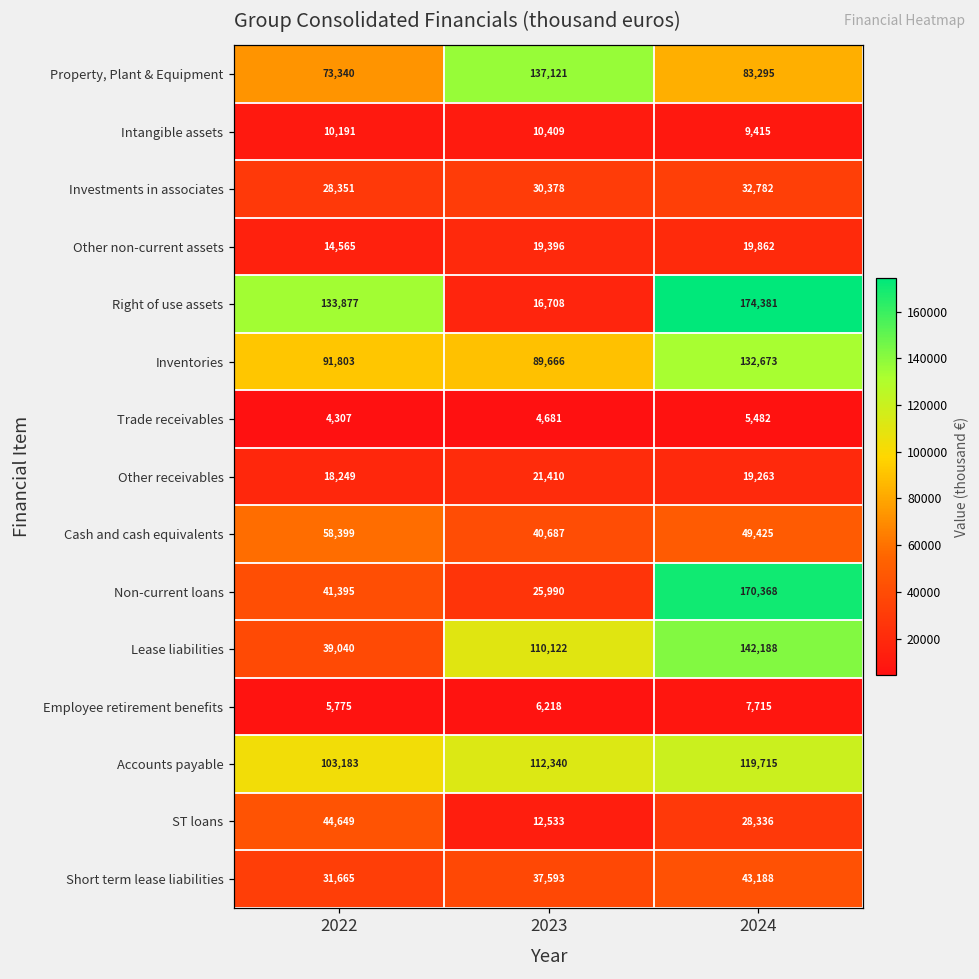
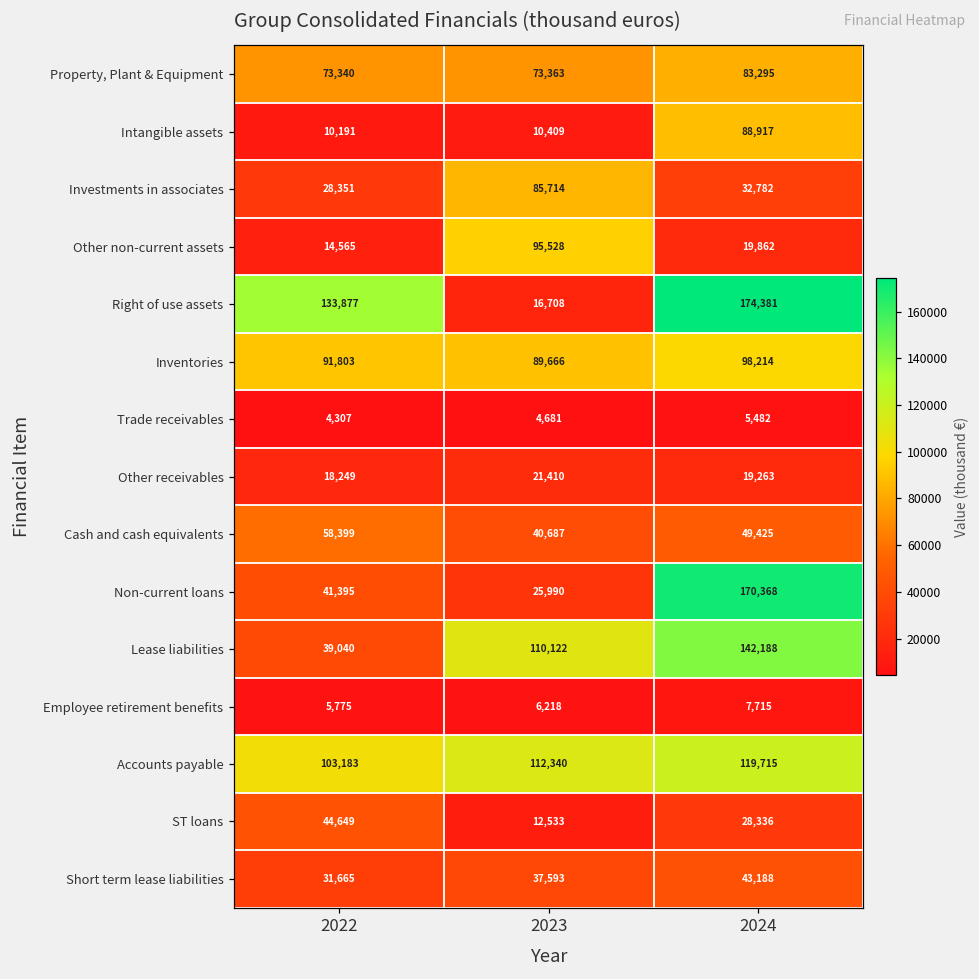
  {
    "Property, Plant & Equipment": {
      "2022": "73,340",
-     "2023": "137,121",
+     "2023": "73,363",
      "2024": "83,295"
    },
    "Intangible assets": {
      "2022": "10,191",
      "2023": "10,409",
-     "2024": "9,415"
+     "2024": "88,917"
    },
    "Investments in associates": {
      "2022": "28,351",
-     "2023": "30,378",
+     "2023": "85,714",
      "2024": "32,782"
    },
    "Other non-current assets": {
      "2022": "14,565",
-     "2023": "19,396",
+     "2023": "95,528",
      "2024": "19,862"
    },
    "Right of use assets": {
      "2022": "133,877",
      "2023": "16,708",
      "2024": "174,381"
    },
    "Inventories": {
      "2022": "91,803",
      "2023": "89,666",
-     "2024": "132,673"
+     "2024": "98,214"
    },
    "Trade receivables": {
      "2022": "4,307",
      "2023": "4,681",
      "2024": "5,482"
    },
    "Other receivables": {
      "2022": "18,249",
      "2023": "21,410",
      "2024": "19,263"
    },
    "Cash and cash equivalents": {
      "2022": "58,399",
      "2023": "40,687",
      "2024": "49,425"
    },
    "Non-current loans": {
      "2022": "41,395",
      "2023": "25,990",
      "2024": "170,368"
    },
    "Lease liabilities": {
      "2022": "39,040",
      "2023": "110,122",
      "2024": "142,188"
    },
    "Employee retirement benefits": {
      "2022": "5,775",
      "2023": "6,218",
      "2024": "7,715"
    },
    "Accounts payable": {
      "2022": "103,183",
      "2023": "112,340",
      "2024": "119,715"
    },
    "ST loans": {
      "2022": "44,649",
      "2023": "12,533",
      "2024": "28,336"
    },
    "Short term lease liabilities": {
      "2022": "31,665",
      "2023": "37,593",
      "2024": "43,188"
    }
  }
